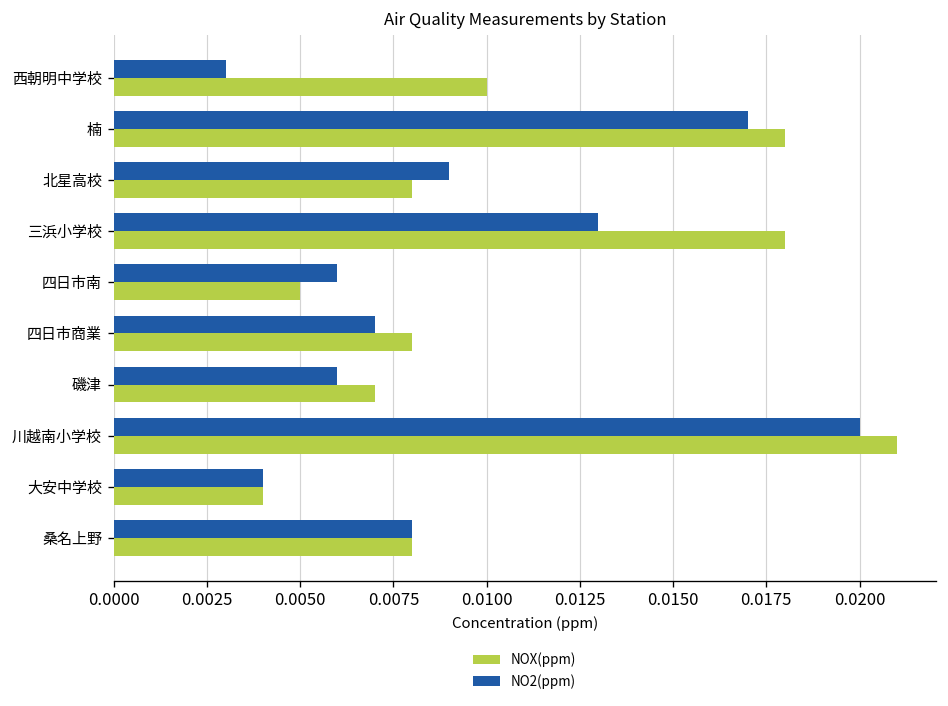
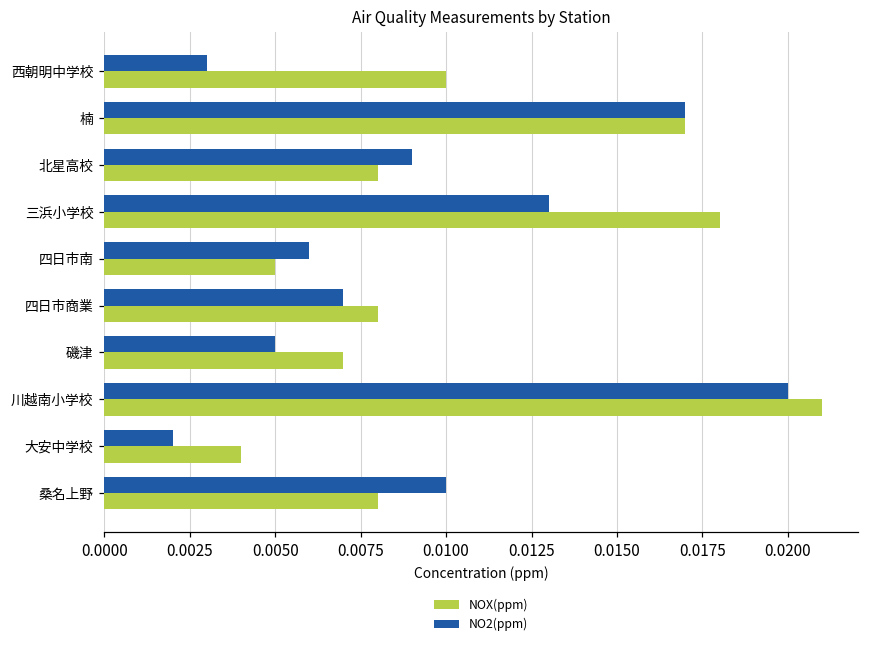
  {
    "NOX(ppm)": {
      "西朝明中学校": 0.010,
-     "楠": 0.018,
+     "楠": 0.017,
      "北星高校": 0.008,
      "三浜小学校": 0.018,
      "四日市南": 0.005,
      "四日市商業": 0.008,
      "磯津": 0.007,
      "川越南小学校": 0.021,
      "大安中学校": 0.004,
      "桑名上野": 0.008
    },
    "NO2(ppm)": {
      "西朝明中学校": 0.003,
      "楠": 0.017,
      "北星高校": 0.009,
      "三浜小学校": 0.013,
      "四日市南": 0.006,
      "四日市商業": 0.007,
-     "磯津": 0.006,
+     "磯津": 0.005,
      "川越南小学校": 0.020,
-     "大安中学校": 0.004,
-     "桑名上野": 0.008
+     "大安中学校": 0.002,
+     "桑名上野": 0.010
    }
  }
